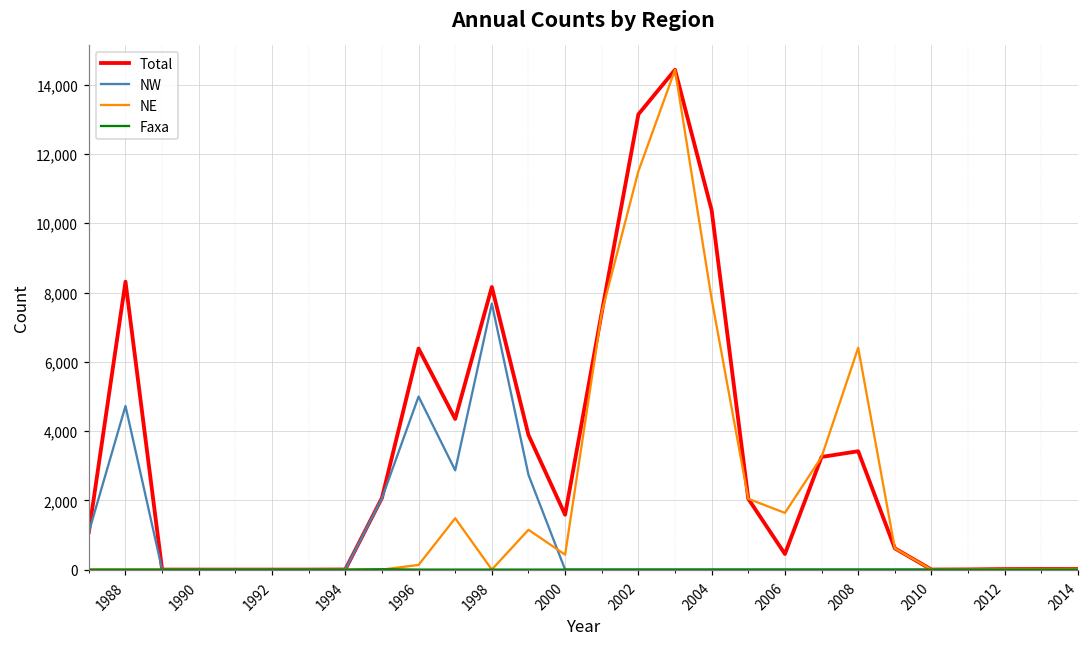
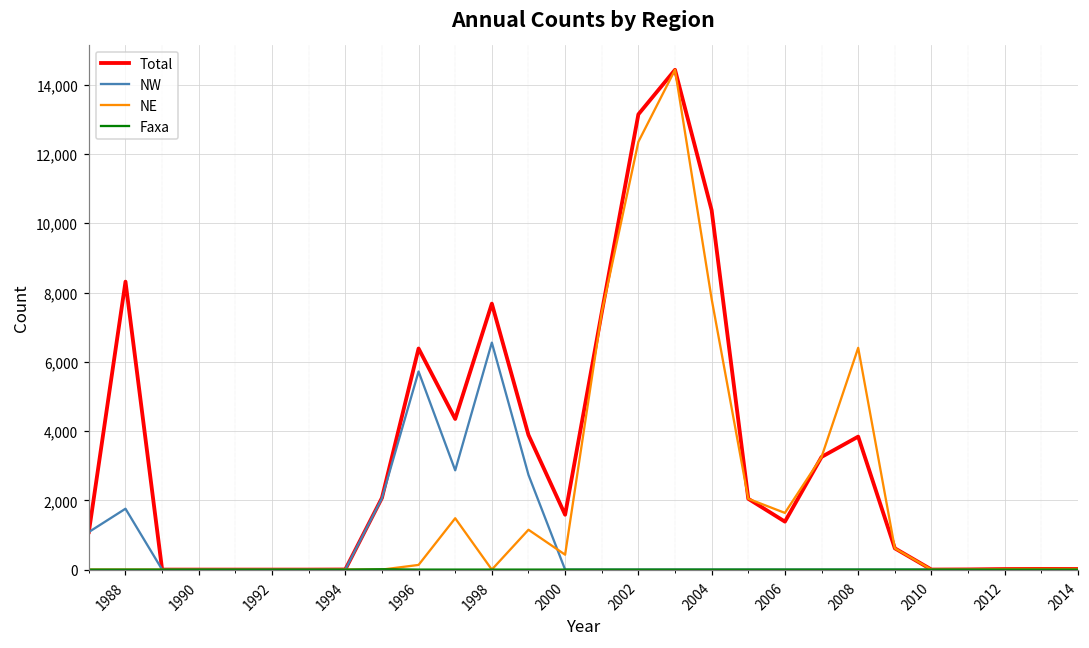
  {
    "Total": {
      "1988": "8,300",
      "1996": "6,400",
-     "1998": "8,200",
+     "1998": "7,700",
      "2000": "1,600",
      "2002": "13,100",
      "2004": "10,400",
-     "2006": "500",
-     "2008": "3,400"
+     "2006": "1,400",
+     "2008": "3,800"
    },
    "NW": {
-     "1988": "4,700",
-     "1996": "5,000",
-     "1998": "7,700"
+     "1988": "1,800",
+     "1996": "5,700",
+     "1998": "6,600"
    },
    "NE": {
      "1996": "100",
      "2000": "400",
-     "2002": "11,500",
+     "2002": "12,400",
      "2004": "7,800",
      "2006": "1,600",
      "2008": "6,400"
    },
    "Faxa": {
      "1996": "0"
    }
  }
